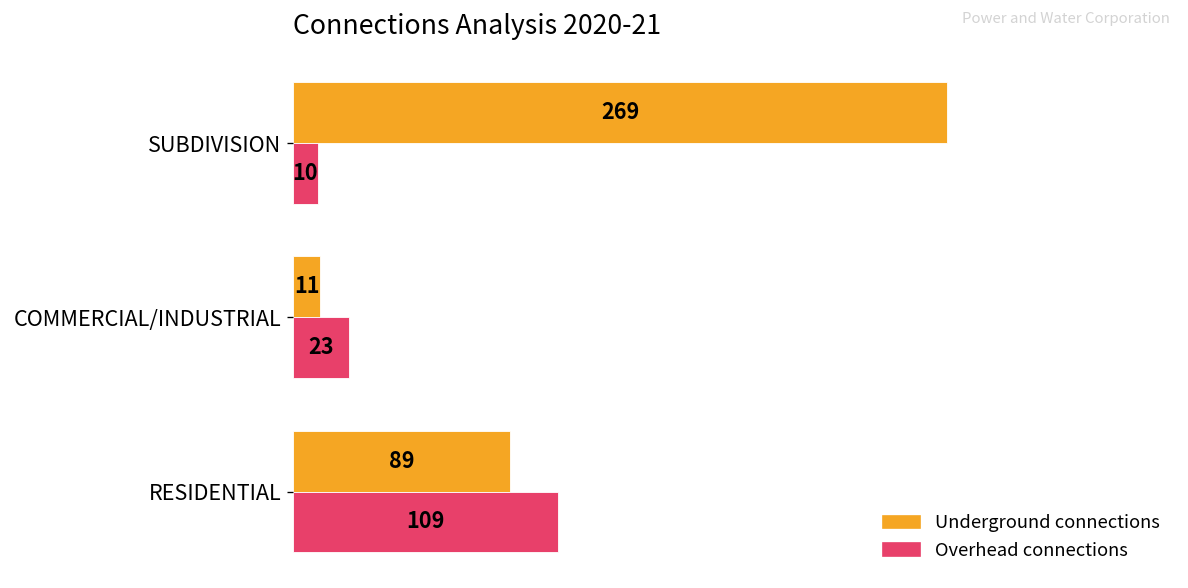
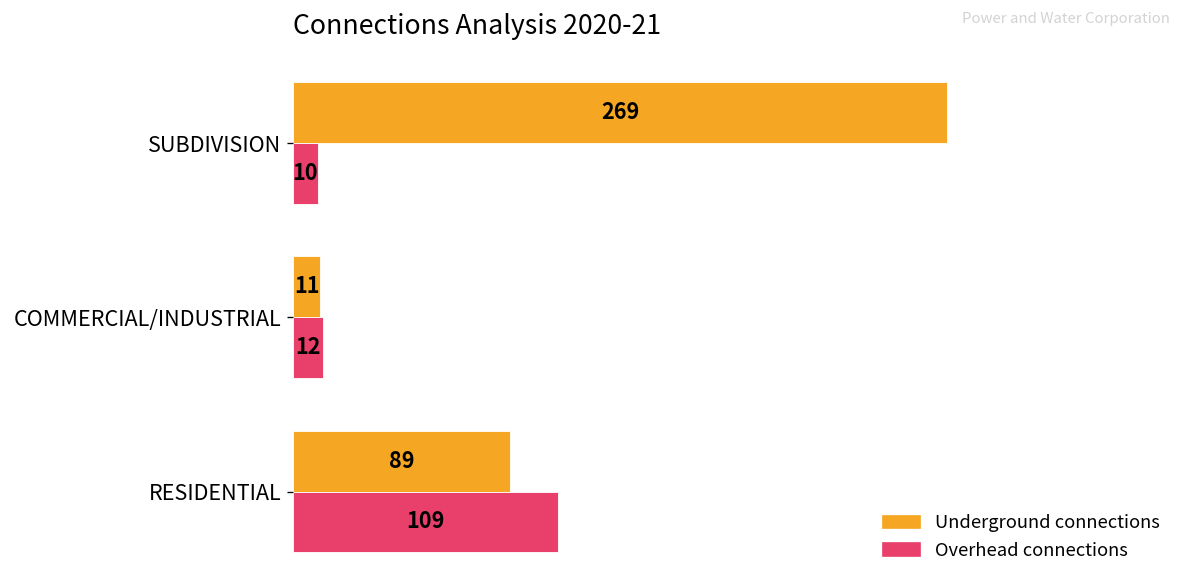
  {
    "Underground connections": {
      "SUBDIVISION": 269,
      "COMMERCIAL/INDUSTRIAL": 11,
      "RESIDENTIAL": 89
    },
    "Overhead connections": {
      "SUBDIVISION": 10,
-     "COMMERCIAL/INDUSTRIAL": 23,
+     "COMMERCIAL/INDUSTRIAL": 12,
      "RESIDENTIAL": 109
    }
  }
